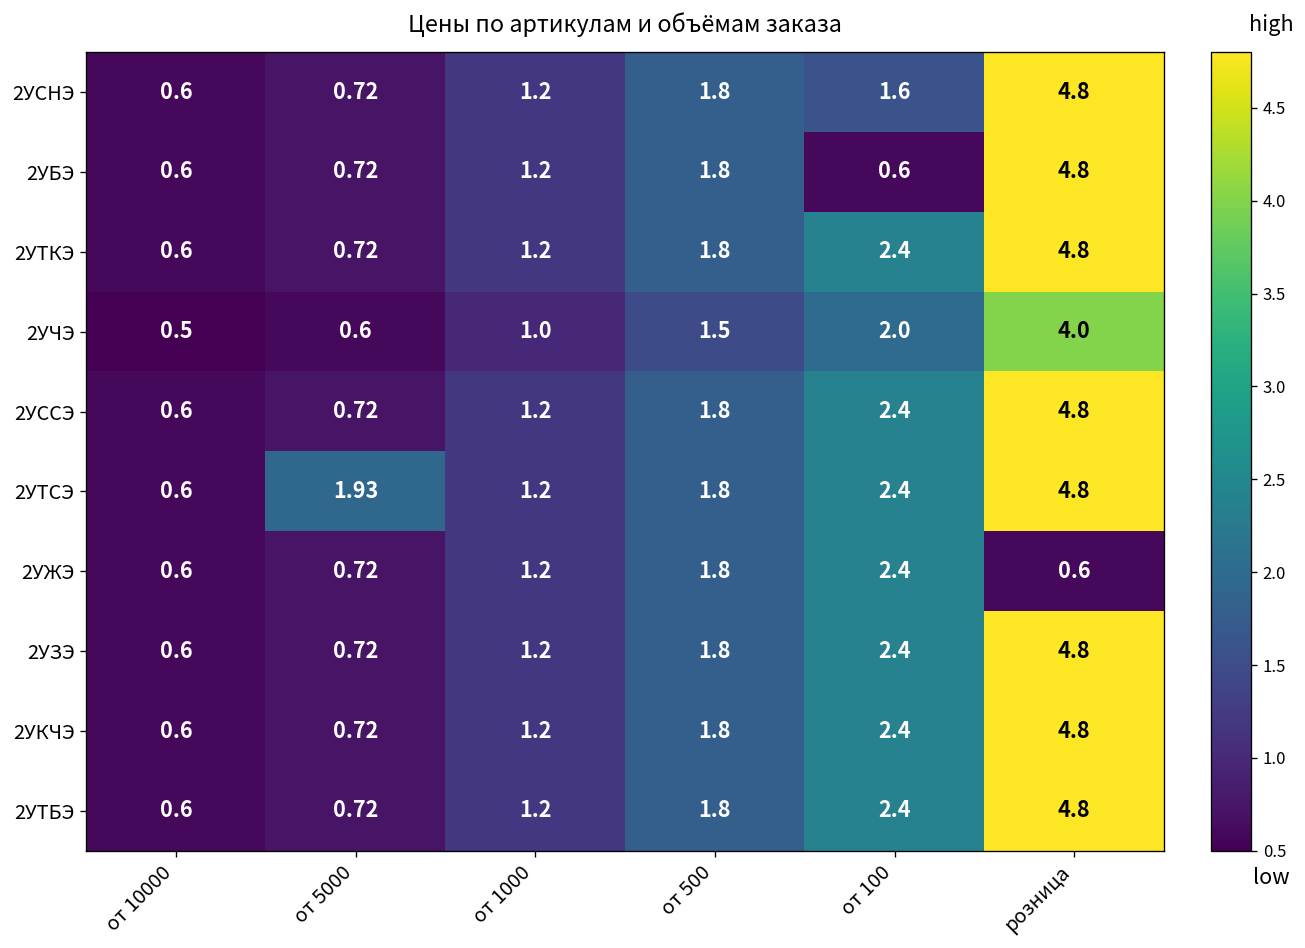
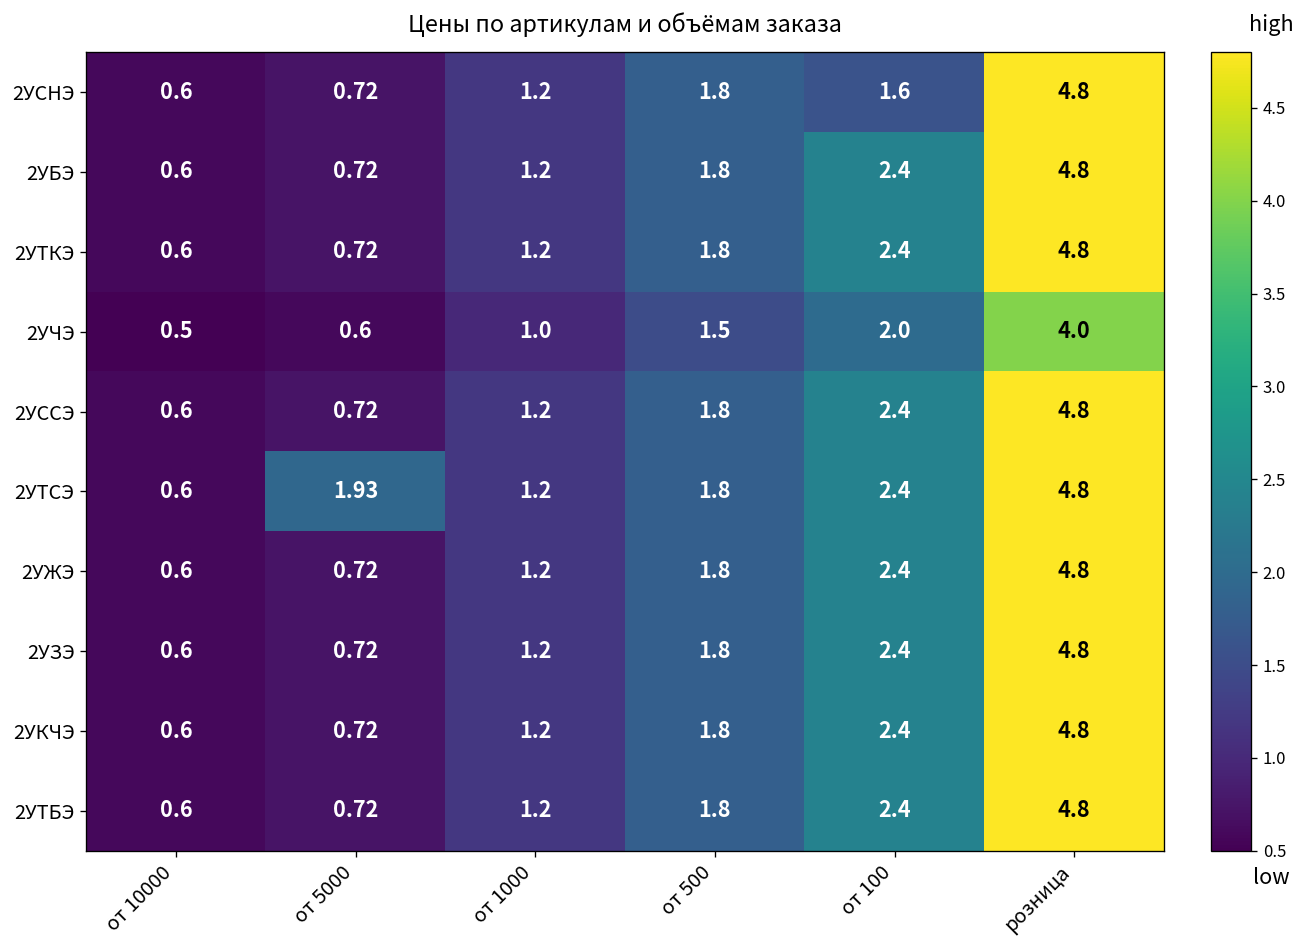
  {
    "2УСНЭ": {
      "от 10000": 0.6,
      "от 5000": 0.72,
      "от 1000": 1.2,
      "от 500": 1.8,
      "от 100": 1.6,
      "розница": 4.8
    },
    "2УБЭ": {
      "от 10000": 0.6,
      "от 5000": 0.72,
      "от 1000": 1.2,
      "от 500": 1.8,
-     "от 100": 0.6,
+     "от 100": 2.4,
      "розница": 4.8
    },
    "2УТКЭ": {
      "от 10000": 0.6,
      "от 5000": 0.72,
      "от 1000": 1.2,
      "от 500": 1.8,
      "от 100": 2.4,
      "розница": 4.8
    },
    "2УЧЭ": {
      "от 10000": 0.5,
      "от 5000": 0.6,
      "от 1000": 1.0,
      "от 500": 1.5,
      "от 100": 2.0,
      "розница": 4.0
    },
    "2УССЭ": {
      "от 10000": 0.6,
      "от 5000": 0.72,
      "от 1000": 1.2,
      "от 500": 1.8,
      "от 100": 2.4,
      "розница": 4.8
    },
    "2УТСЭ": {
      "от 10000": 0.6,
      "от 5000": 1.93,
      "от 1000": 1.2,
      "от 500": 1.8,
      "от 100": 2.4,
      "розница": 4.8
    },
    "2УЖЭ": {
      "от 10000": 0.6,
      "от 5000": 0.72,
      "от 1000": 1.2,
      "от 500": 1.8,
      "от 100": 2.4,
-     "розница": 0.6
+     "розница": 4.8
    },
    "2УЗЭ": {
      "от 10000": 0.6,
      "от 5000": 0.72,
      "от 1000": 1.2,
      "от 500": 1.8,
      "от 100": 2.4,
      "розница": 4.8
    },
    "2УКЧЭ": {
      "от 10000": 0.6,
      "от 5000": 0.72,
      "от 1000": 1.2,
      "от 500": 1.8,
      "от 100": 2.4,
      "розница": 4.8
    },
    "2УТБЭ": {
      "от 10000": 0.6,
      "от 5000": 0.72,
      "от 1000": 1.2,
      "от 500": 1.8,
      "от 100": 2.4,
      "розница": 4.8
    }
  }
